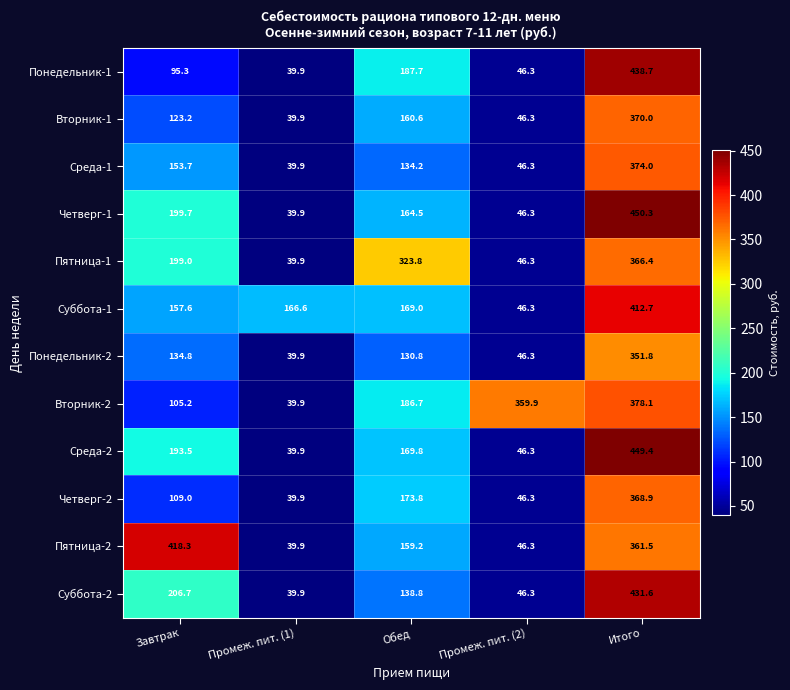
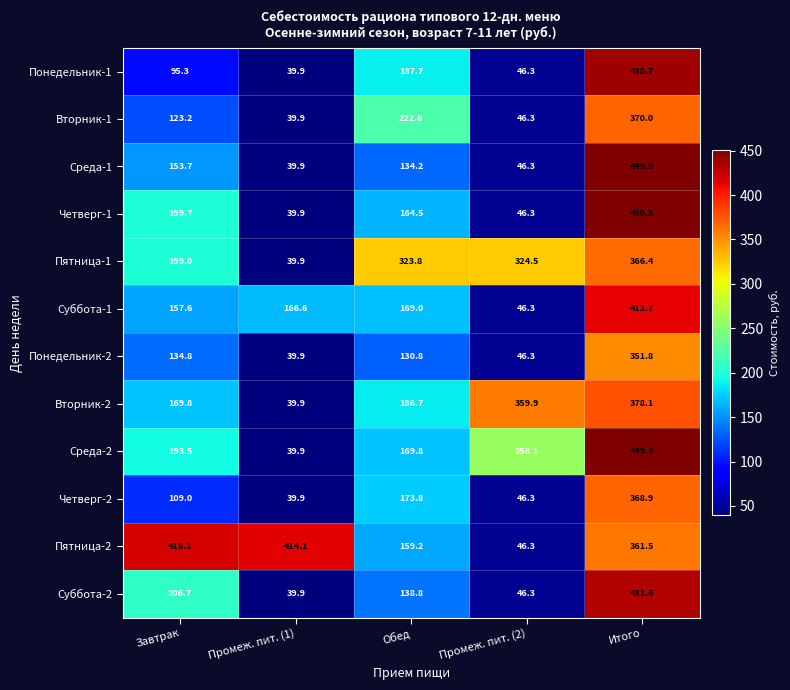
  {
    "Понедельник-1": {
      "Завтрак": 95.3,
      "Промеж. пит. (1)": 39.9,
      "Обед": 187.7,
      "Промеж. пит. (2)": 46.3,
      "Итого": 438.7
    },
    "Вторник-1": {
      "Завтрак": 123.2,
      "Промеж. пит. (1)": 39.9,
-     "Обед": 160.6,
+     "Обед": 222.6,
      "Промеж. пит. (2)": 46.3,
      "Итого": 370.0
    },
    "Среда-1": {
      "Завтрак": 153.7,
      "Промеж. пит. (1)": 39.9,
      "Обед": 134.2,
      "Промеж. пит. (2)": 46.3,
-     "Итого": 374.0
+     "Итого": 449.9
    },
    "Четверг-1": {
      "Завтрак": 199.7,
      "Промеж. пит. (1)": 39.9,
      "Обед": 164.5,
      "Промеж. пит. (2)": 46.3,
      "Итого": 450.3
    },
    "Пятница-1": {
      "Завтрак": 199.0,
      "Промеж. пит. (1)": 39.9,
      "Обед": 323.8,
-     "Промеж. пит. (2)": 46.3,
+     "Промеж. пит. (2)": 324.5,
      "Итого": 366.4
    },
    "Суббота-1": {
      "Завтрак": 157.6,
      "Промеж. пит. (1)": 166.6,
      "Обед": 169.0,
      "Промеж. пит. (2)": 46.3,
      "Итого": 412.7
    },
    "Понедельник-2": {
      "Завтрак": 134.8,
      "Промеж. пит. (1)": 39.9,
      "Обед": 130.8,
      "Промеж. пит. (2)": 46.3,
      "Итого": 351.8
    },
    "Вторник-2": {
-     "Завтрак": 105.2,
+     "Завтрак": 169.8,
      "Промеж. пит. (1)": 39.9,
      "Обед": 186.7,
      "Промеж. пит. (2)": 359.9,
      "Итого": 378.1
    },
    "Среда-2": {
      "Завтрак": 193.5,
      "Промеж. пит. (1)": 39.9,
      "Обед": 169.8,
-     "Промеж. пит. (2)": 46.3,
+     "Промеж. пит. (2)": 258.1,
      "Итого": 449.4
    },
    "Четверг-2": {
      "Завтрак": 109.0,
      "Промеж. пит. (1)": 39.9,
      "Обед": 173.8,
      "Промеж. пит. (2)": 46.3,
      "Итого": 368.9
    },
    "Пятница-2": {
      "Завтрак": 418.3,
-     "Промеж. пит. (1)": 39.9,
+     "Промеж. пит. (1)": 414.1,
      "Обед": 159.2,
      "Промеж. пит. (2)": 46.3,
      "Итого": 361.5
    },
    "Суббота-2": {
      "Завтрак": 206.7,
      "Промеж. пит. (1)": 39.9,
      "Обед": 138.8,
      "Промеж. пит. (2)": 46.3,
      "Итого": 431.6
    }
  }
